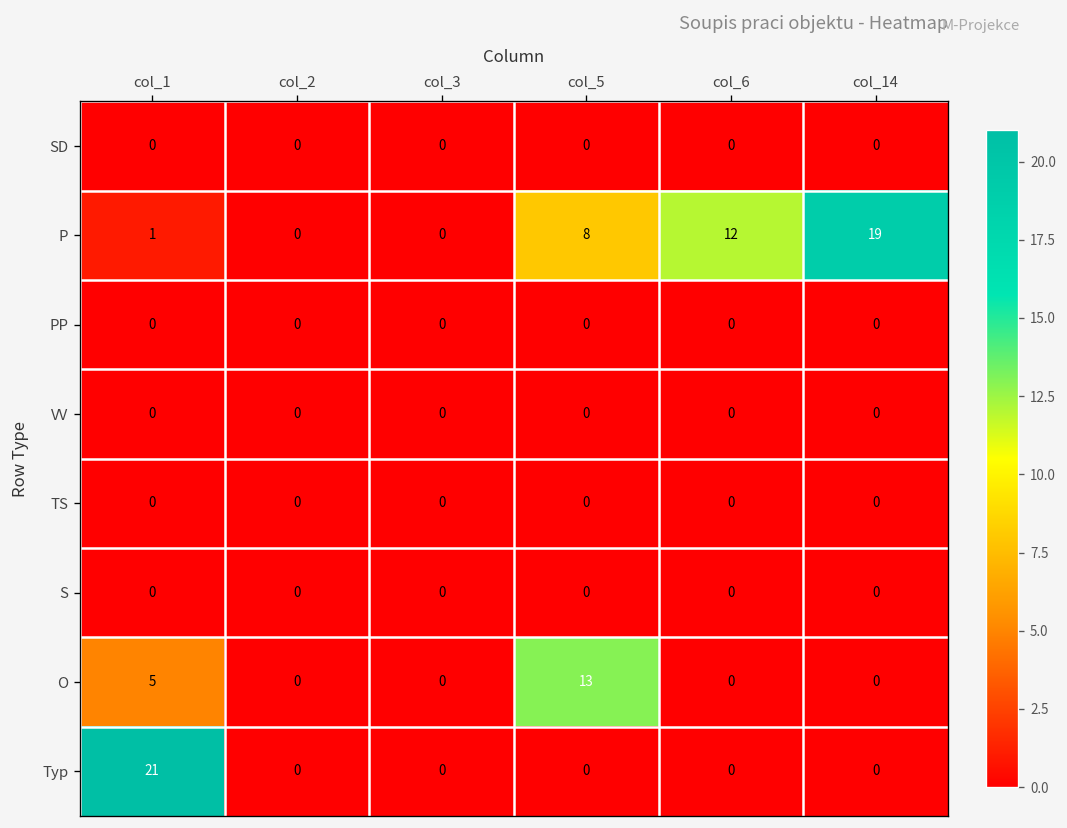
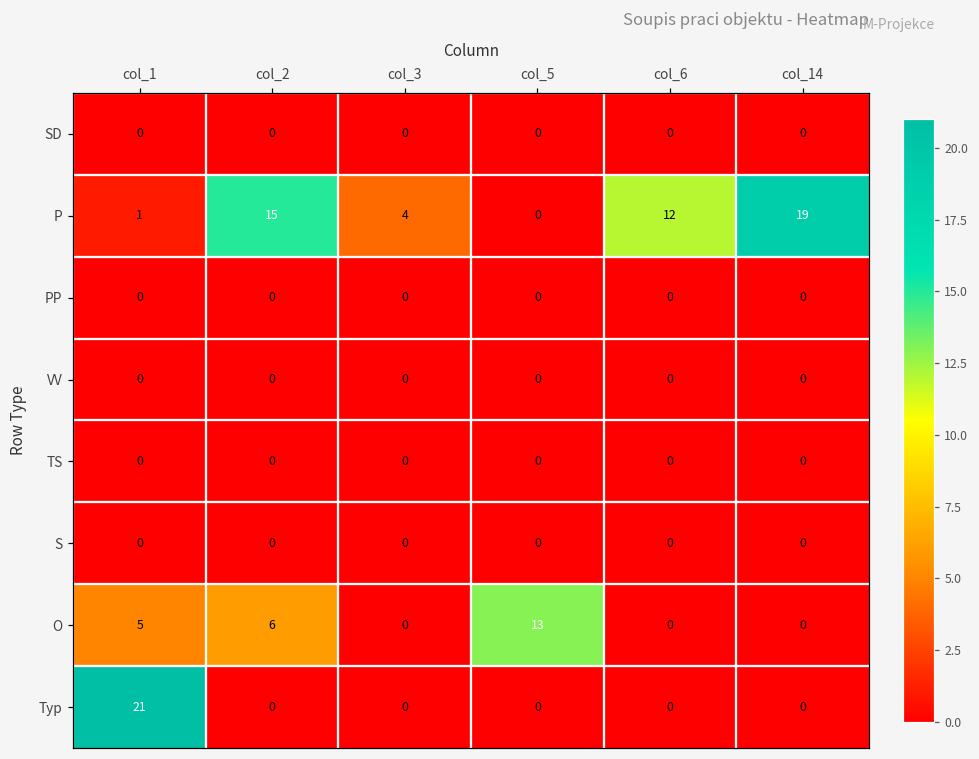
  {
    "SD": {
      "col_1": 0,
      "col_2": 0,
      "col_3": 0,
      "col_5": 0,
      "col_6": 0,
      "col_14": 0
    },
    "P": {
      "col_1": 1,
-     "col_2": 0,
-     "col_3": 0,
-     "col_5": 8,
+     "col_2": 15,
+     "col_3": 4,
+     "col_5": 0,
      "col_6": 12,
      "col_14": 19
    },
    "PP": {
      "col_1": 0,
      "col_2": 0,
      "col_3": 0,
      "col_5": 0,
      "col_6": 0,
      "col_14": 0
    },
    "VV": {
      "col_1": 0,
      "col_2": 0,
      "col_3": 0,
      "col_5": 0,
      "col_6": 0,
      "col_14": 0
    },
    "TS": {
      "col_1": 0,
      "col_2": 0,
      "col_3": 0,
      "col_5": 0,
      "col_6": 0,
      "col_14": 0
    },
    "S": {
      "col_1": 0,
      "col_2": 0,
      "col_3": 0,
      "col_5": 0,
      "col_6": 0,
      "col_14": 0
    },
    "O": {
      "col_1": 5,
-     "col_2": 0,
+     "col_2": 6,
      "col_3": 0,
      "col_5": 13,
      "col_6": 0,
      "col_14": 0
    },
    "Typ": {
      "col_1": 21,
      "col_2": 0,
      "col_3": 0,
      "col_5": 0,
      "col_6": 0,
      "col_14": 0
    }
  }
